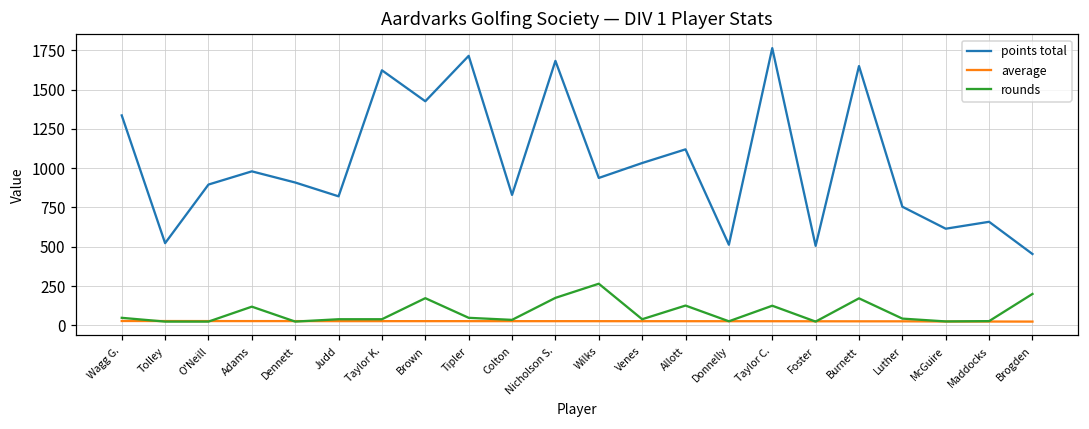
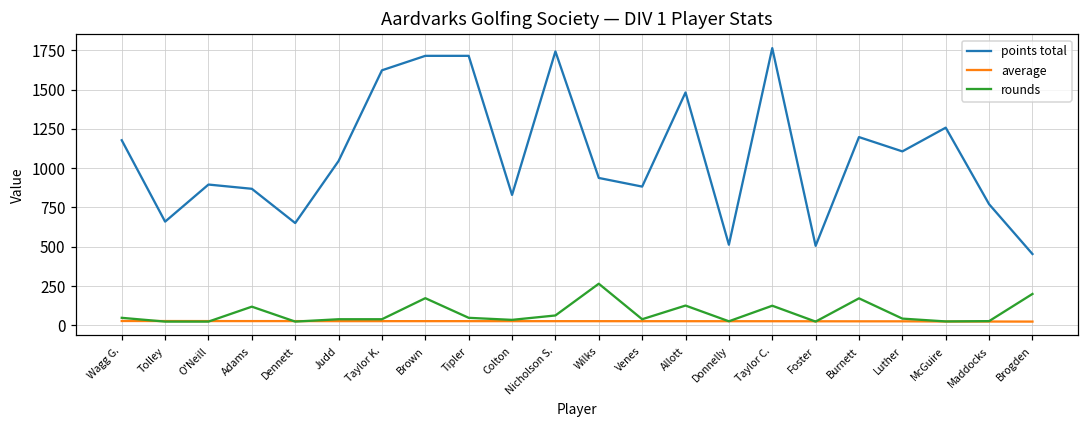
  {
    "points total": {
-     "Wagg G.": 1340,
-     "Tolley": 520,
+     "Wagg G.": 1180,
+     "Tolley": 660,
      "O'Neill": 900,
-     "Adams": 980,
-     "Dennett": 910,
-     "Judd": 820,
+     "Adams": 870,
+     "Dennett": 650,
+     "Judd": 1050,
      "Taylor K.": 1620,
-     "Brown": 1430,
+     "Brown": 1720,
      "Tipler": 1720,
      "Colton": 830,
-     "Nicholson S.": 1680,
+     "Nicholson S.": 1740,
      "Wilks": 940,
-     "Venes": 1030,
-     "Allott": 1120,
+     "Venes": 880,
+     "Allott": 1480,
      "Donnelly": 510,
      "Taylor C.": 1760,
      "Foster": 510,
-     "Burnett": 1650,
-     "Luther": 760,
-     "McGuire": 620,
-     "Maddocks": 660,
+     "Burnett": 1200,
+     "Luther": 1110,
+     "McGuire": 1260,
+     "Maddocks": 770,
      "Brogden": 450
    },
    "average": {
      "Wagg G.": 30,
      "Adams": 30,
      "Brown": 30,
      "Tipler": 30,
      "Nicholson S.": 30,
      "Wilks": 30,
      "Allott": 30,
      "Taylor C.": 30,
      "Burnett": 30,
      "Brogden": 20
    },
    "rounds": {
      "Wagg G.": 50,
      "Adams": 120,
      "Brown": 170,
      "Tipler": 50,
-     "Nicholson S.": 180,
+     "Nicholson S.": 60,
      "Wilks": 270,
      "Allott": 130,
      "Taylor C.": 130,
      "Burnett": 170,
      "Brogden": 200
    }
  }
